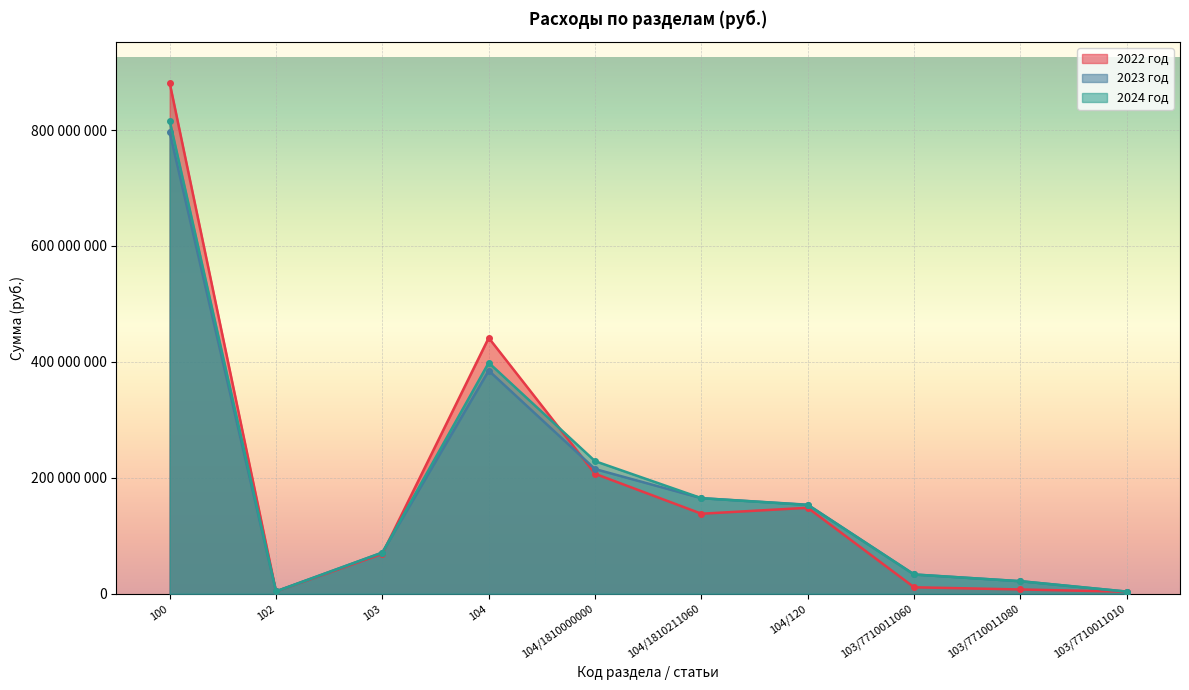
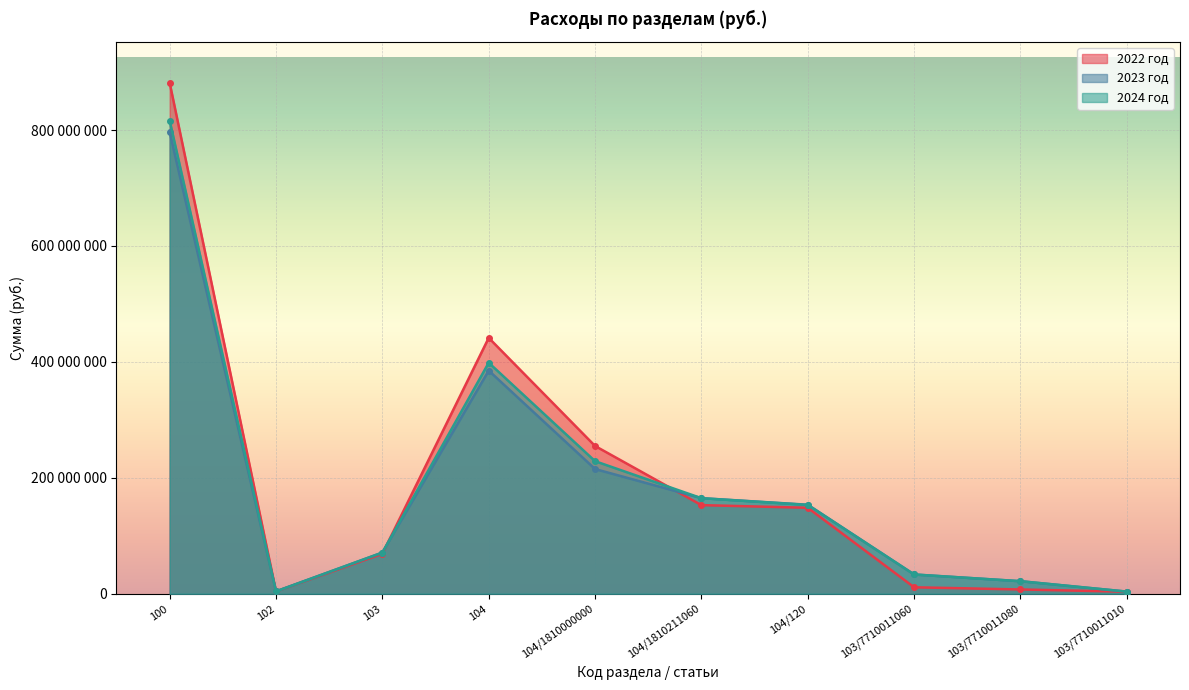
  {
    "2022 год": {
      "100": 880000000,
      "104": 440000000,
-     "104/1810000000": 210000000,
-     "104/1810211060": 140000000,
+     "104/1810000000": 250000000,
+     "104/1810211060": 150000000,
      "104/120": 150000000,
      "103/7710011060": 10000000,
      "103/7710011080": 10000000
    }
  }
